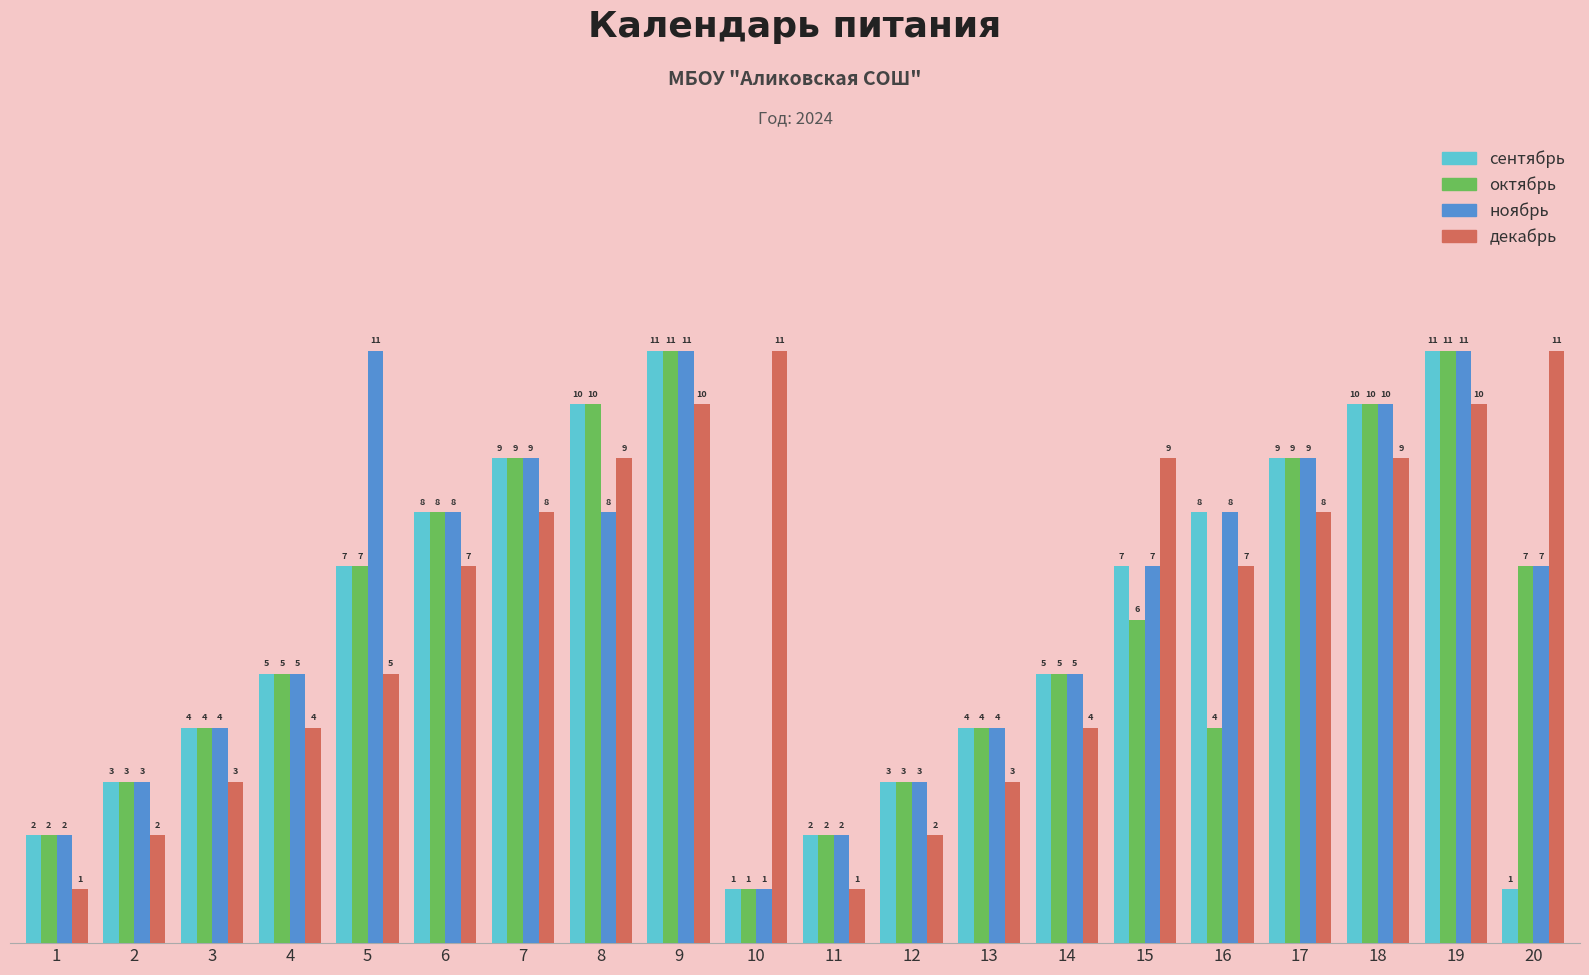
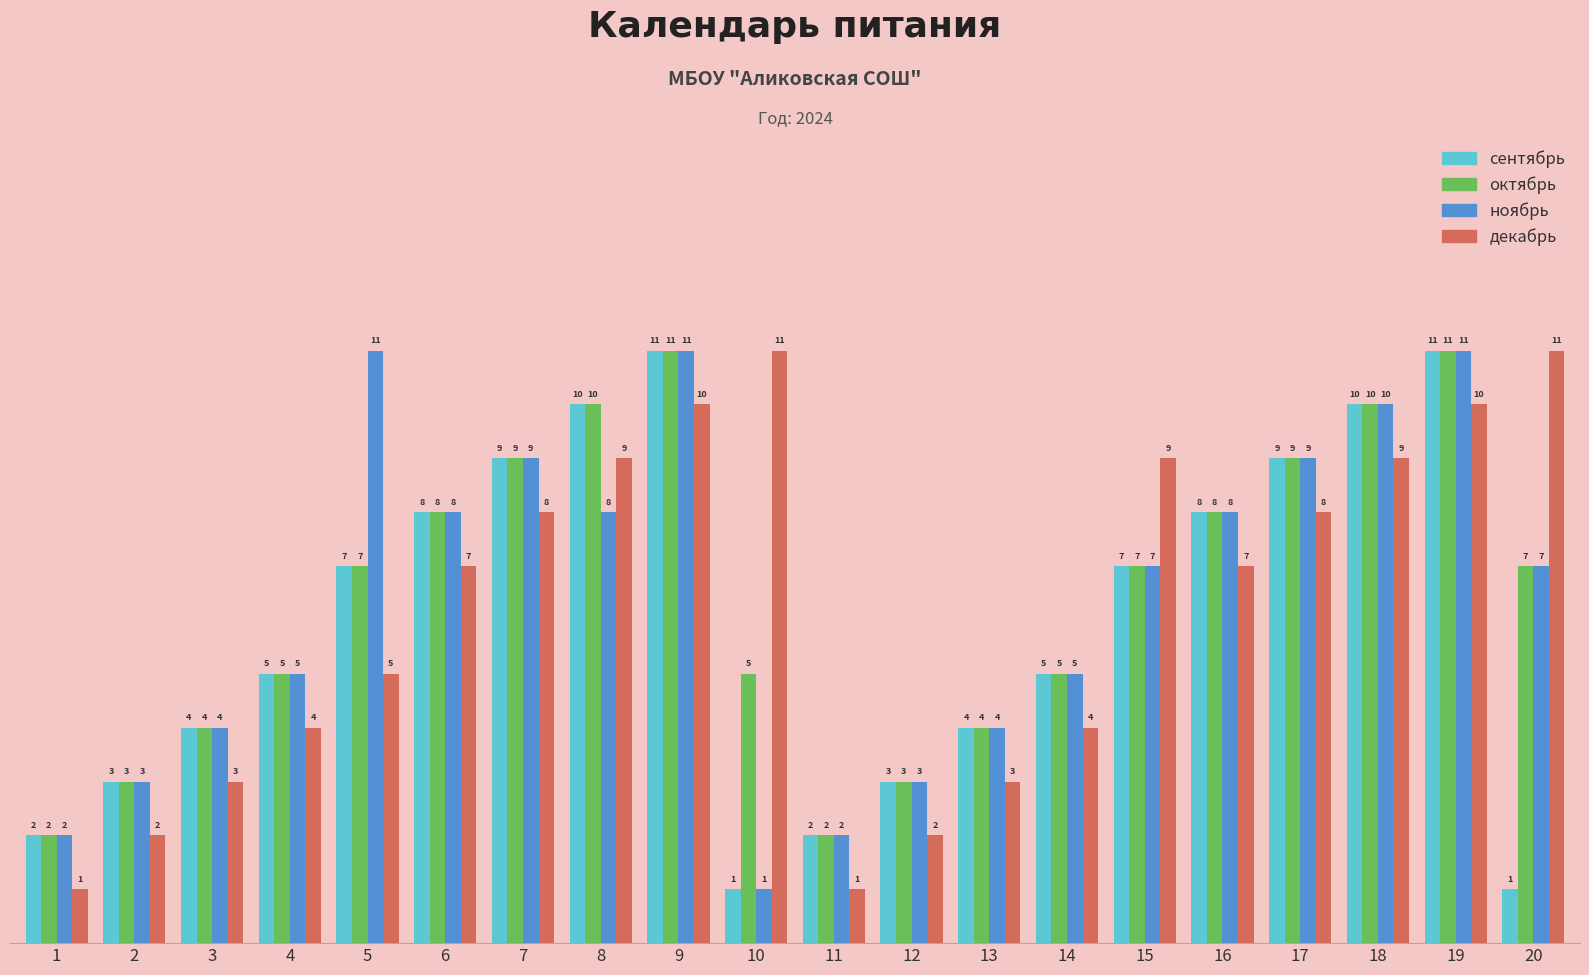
  {
    "октябрь": {
      "1": 2,
      "2": 3,
      "3": 4,
      "4": 5,
      "5": 7,
      "6": 8,
      "7": 9,
      "8": 10,
      "9": 11,
-     "10": 1,
+     "10": 5,
      "11": 2,
      "12": 3,
      "13": 4,
      "14": 5,
-     "15": 6,
-     "16": 4,
+     "15": 7,
+     "16": 8,
      "17": 9,
      "18": 10,
      "19": 11,
      "20": 7
    },
    "декабрь": {
      "1": 1,
      "2": 2,
      "3": 3,
      "4": 4,
      "5": 5,
      "6": 7,
      "7": 8,
      "8": 9,
      "9": 10,
      "10": 11,
      "11": 1,
      "12": 2,
      "13": 3,
      "14": 4,
      "15": 9,
      "16": 7,
      "17": 8,
      "18": 9,
      "19": 10,
      "20": 11
    }
  }
